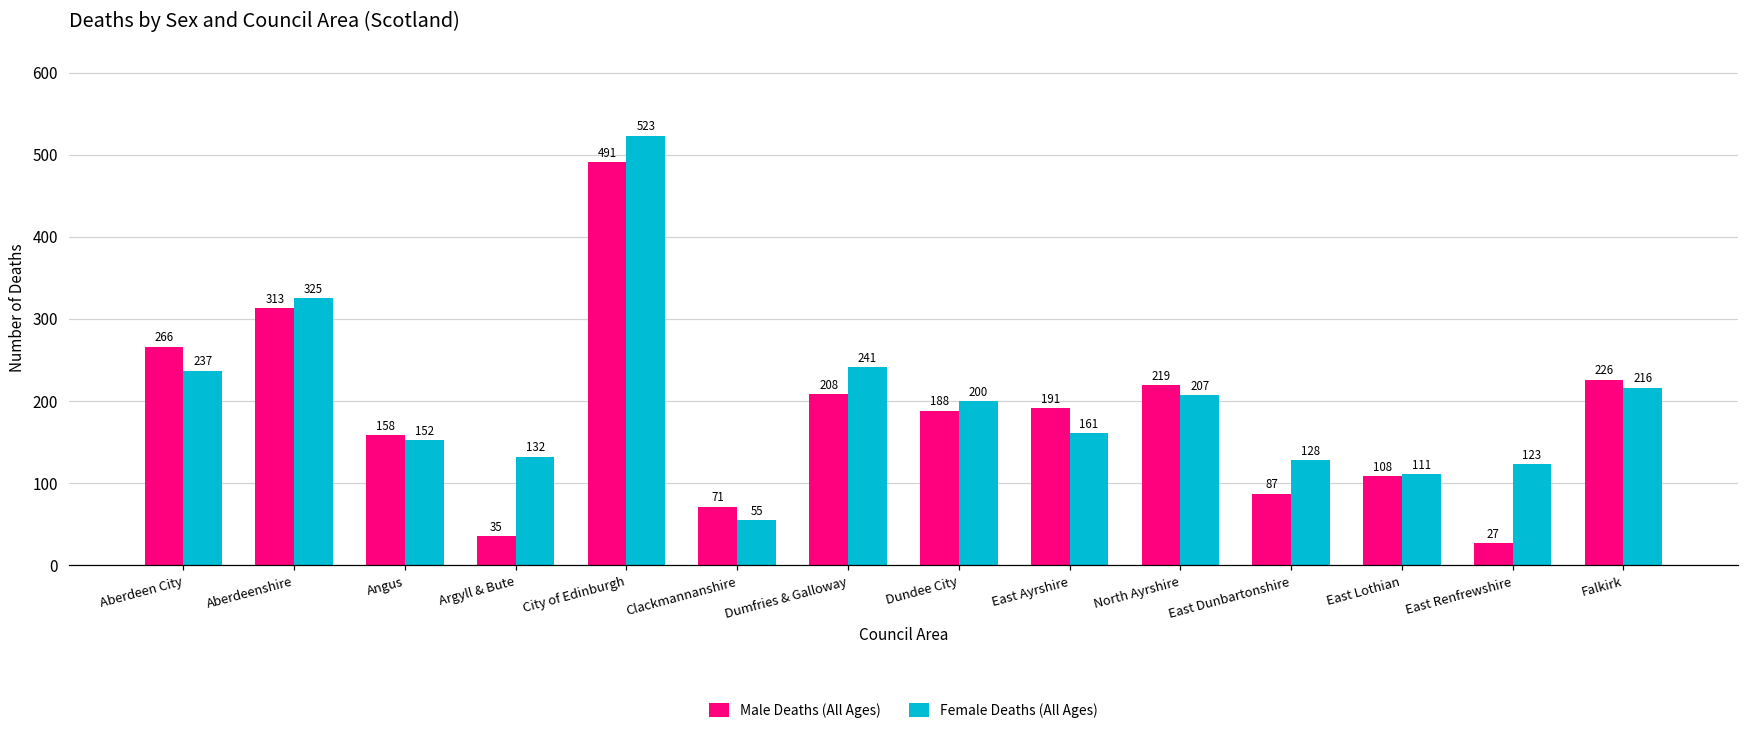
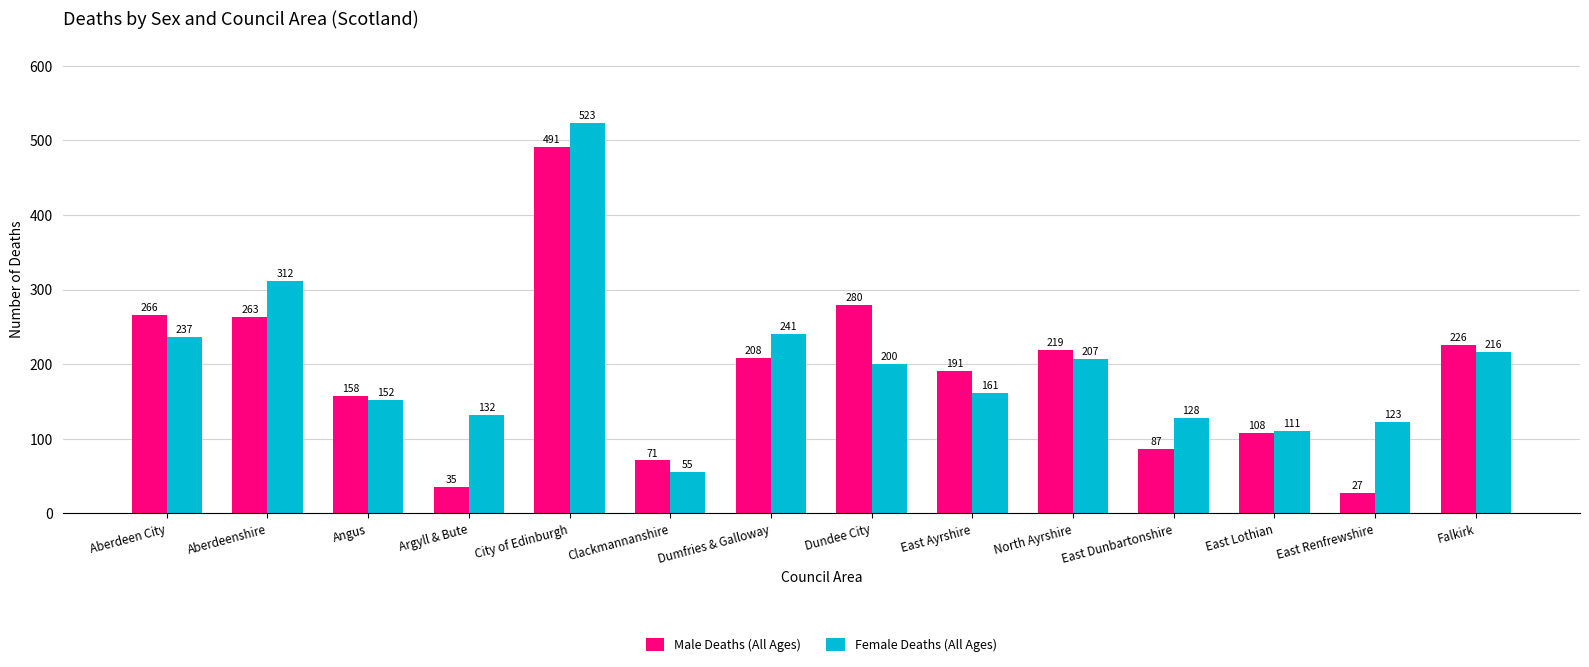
  {
    "Male Deaths (All Ages)": {
      "Aberdeen City": 266,
-     "Aberdeenshire": 313,
+     "Aberdeenshire": 263,
      "Angus": 158,
      "Argyll & Bute": 35,
      "City of Edinburgh": 491,
      "Clackmannanshire": 71,
      "Dumfries & Galloway": 208,
-     "Dundee City": 188,
+     "Dundee City": 280,
      "East Ayrshire": 191,
      "North Ayrshire": 219,
      "East Dunbartonshire": 87,
      "East Lothian": 108,
      "East Renfrewshire": 27,
      "Falkirk": 226
    },
    "Female Deaths (All Ages)": {
      "Aberdeen City": 237,
-     "Aberdeenshire": 325,
+     "Aberdeenshire": 312,
      "Angus": 152,
      "Argyll & Bute": 132,
      "City of Edinburgh": 523,
      "Clackmannanshire": 55,
      "Dumfries & Galloway": 241,
      "Dundee City": 200,
      "East Ayrshire": 161,
      "North Ayrshire": 207,
      "East Dunbartonshire": 128,
      "East Lothian": 111,
      "East Renfrewshire": 123,
      "Falkirk": 216
    }
  }
